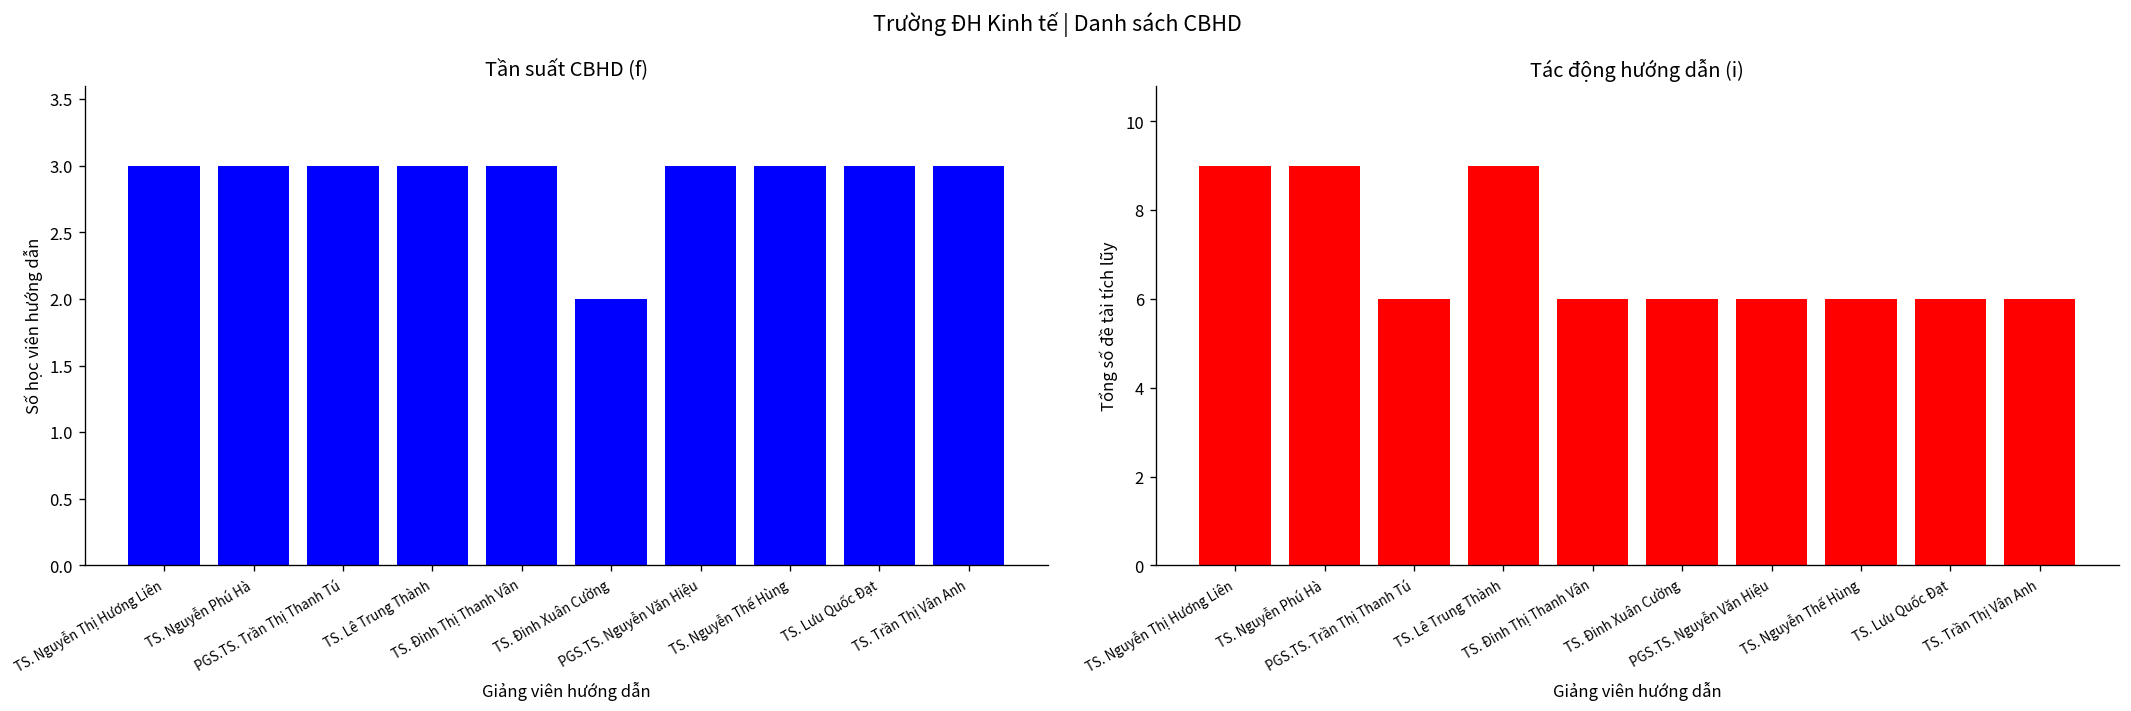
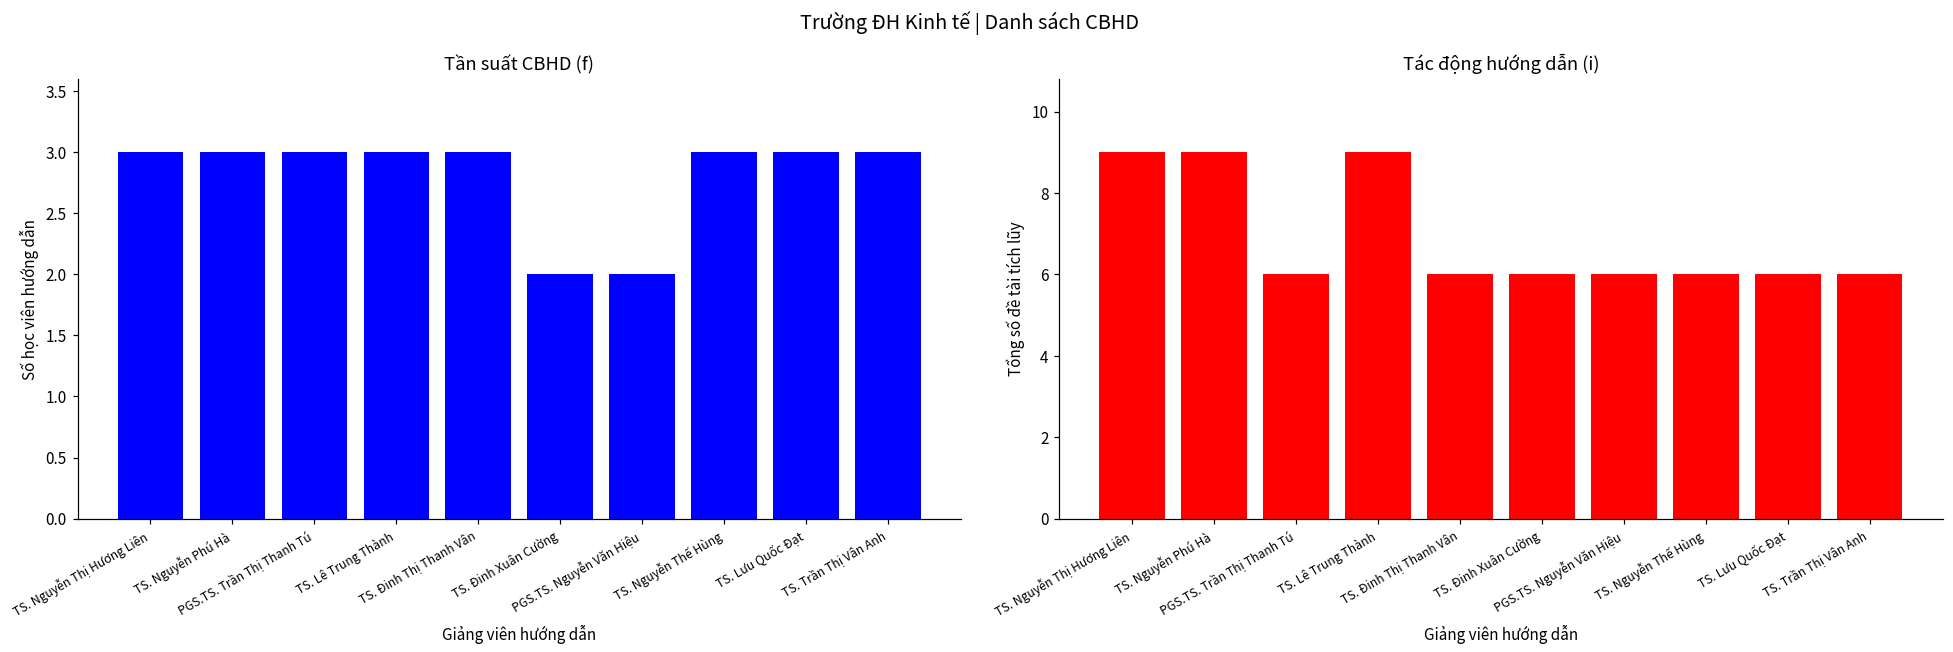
  {
    "Tần suất CBHD (f)": {
      "TS. Nguyễn Thị Hương Liên": 3,
      "TS. Nguyễn Phú Hà": 3,
      "PGS.TS. Trần Thị Thanh Tú": 3,
      "TS. Lê Trung Thành": 3,
      "TS. Đinh Thị Thanh Vân": 3,
      "TS. Đinh Xuân Cường": 2,
-     "PGS.TS. Nguyễn Văn Hiệu": 3,
+     "PGS.TS. Nguyễn Văn Hiệu": 2,
      "TS. Nguyễn Thế Hùng": 3,
      "TS. Lưu Quốc Đạt": 3,
      "TS. Trần Thị Vân Anh": 3
    },
    "Tác động hướng dẫn (i)": {
      "TS. Nguyễn Thị Hương Liên": 9.0,
      "TS. Nguyễn Phú Hà": 9.0,
      "PGS.TS. Trần Thị Thanh Tú": 6.0,
      "TS. Lê Trung Thành": 9.0,
      "TS. Đinh Thị Thanh Vân": 6.0,
      "TS. Đinh Xuân Cường": 6.0,
      "PGS.TS. Nguyễn Văn Hiệu": 6.0,
      "TS. Nguyễn Thế Hùng": 6.0,
      "TS. Lưu Quốc Đạt": 6.0,
      "TS. Trần Thị Vân Anh": 6.0
    }
  }
